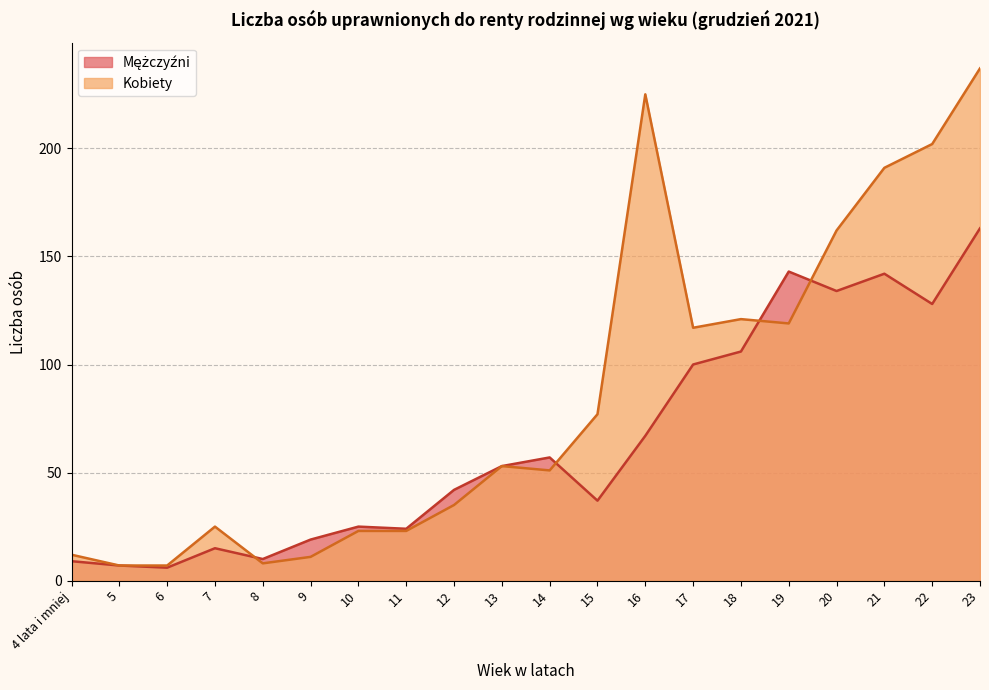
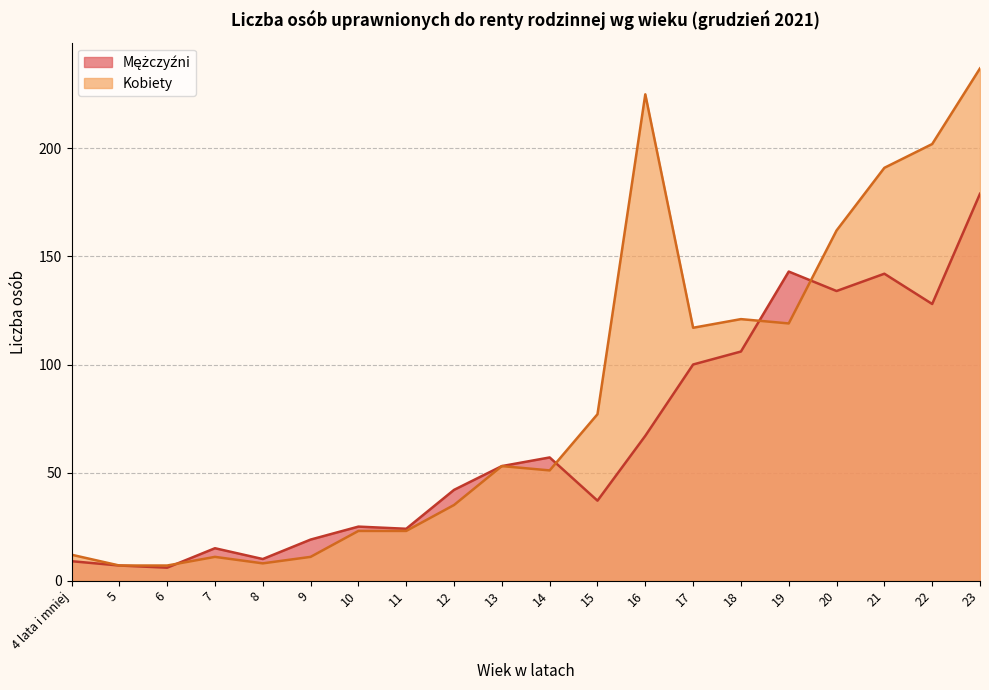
  {
    "Mężczyźni": {
      "4 lata i mniej": 9,
      "7": 15,
      "8": 10,
      "9": 19,
      "10": 25,
      "12": 42,
      "14": 57,
      "15": 37,
      "16": 67,
      "17": 100,
      "18": 106,
      "19": 143,
      "20": 134,
      "21": 142,
      "22": 128,
-     "23": 163
+     "23": 179
    },
    "Kobiety": {
      "4 lata i mniej": 12,
-     "7": 25,
+     "7": 11,
      "8": 8,
      "9": 11,
      "10": 23,
      "12": 35,
      "14": 51,
      "15": 77,
      "16": 225,
      "17": 117,
      "18": 121,
      "19": 119,
      "20": 162,
      "21": 191,
      "22": 202,
      "23": 237
    }
  }
